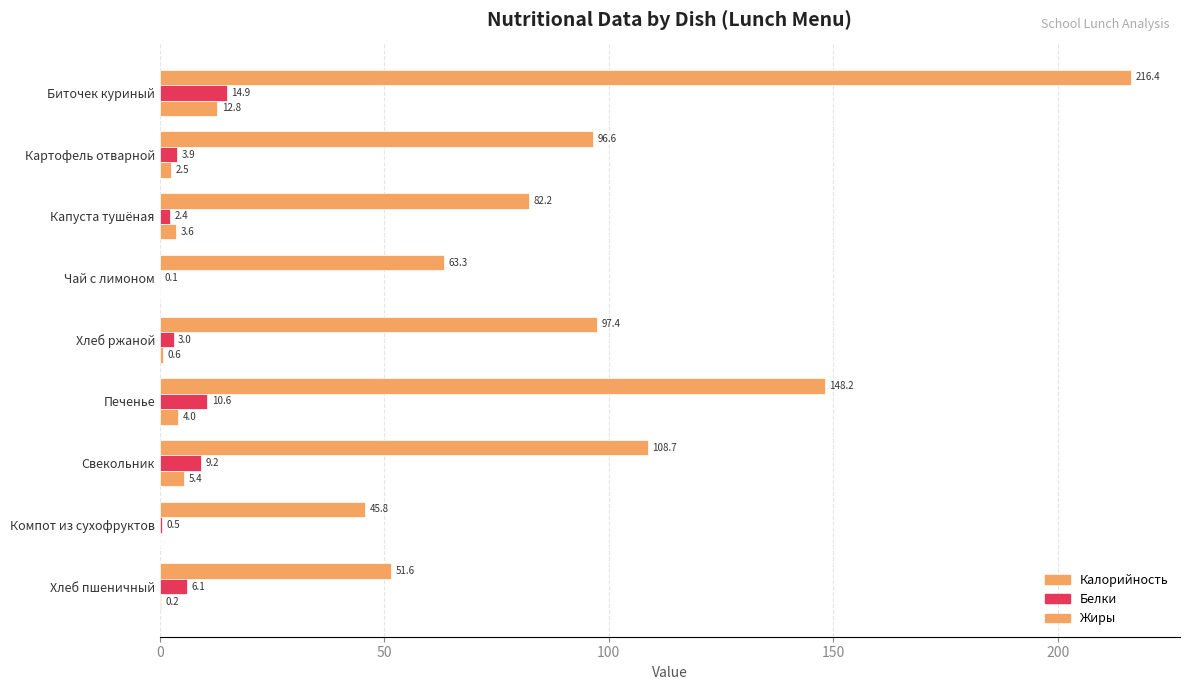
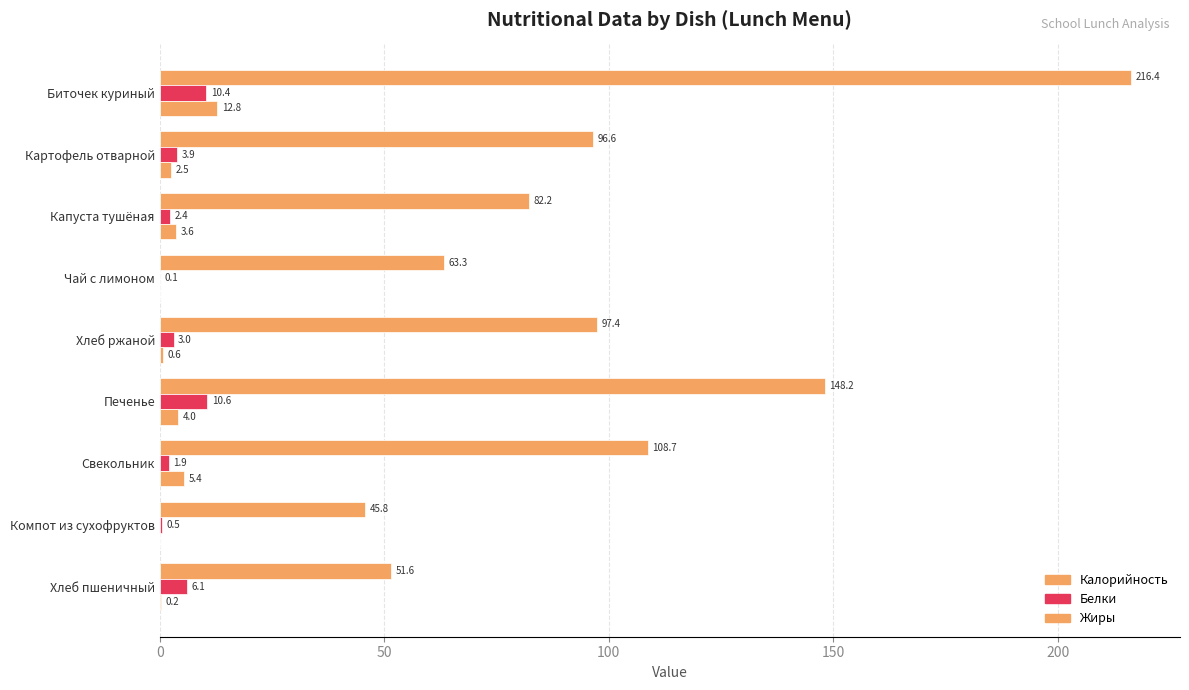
  {
    "Белки": {
-     "Биточек куриный": 14.9,
+     "Биточек куриный": 10.4,
      "Картофель отварной": 3.9,
      "Капуста тушёная": 2.4,
      "Чай с лимоном": 0.1,
      "Хлеб ржаной": 3.0,
      "Печенье": 10.6,
-     "Свекольник": 9.2,
+     "Свекольник": 1.9,
      "Компот из сухофруктов": 0.5,
      "Хлеб пшеничный": 6.1
    }
  }
